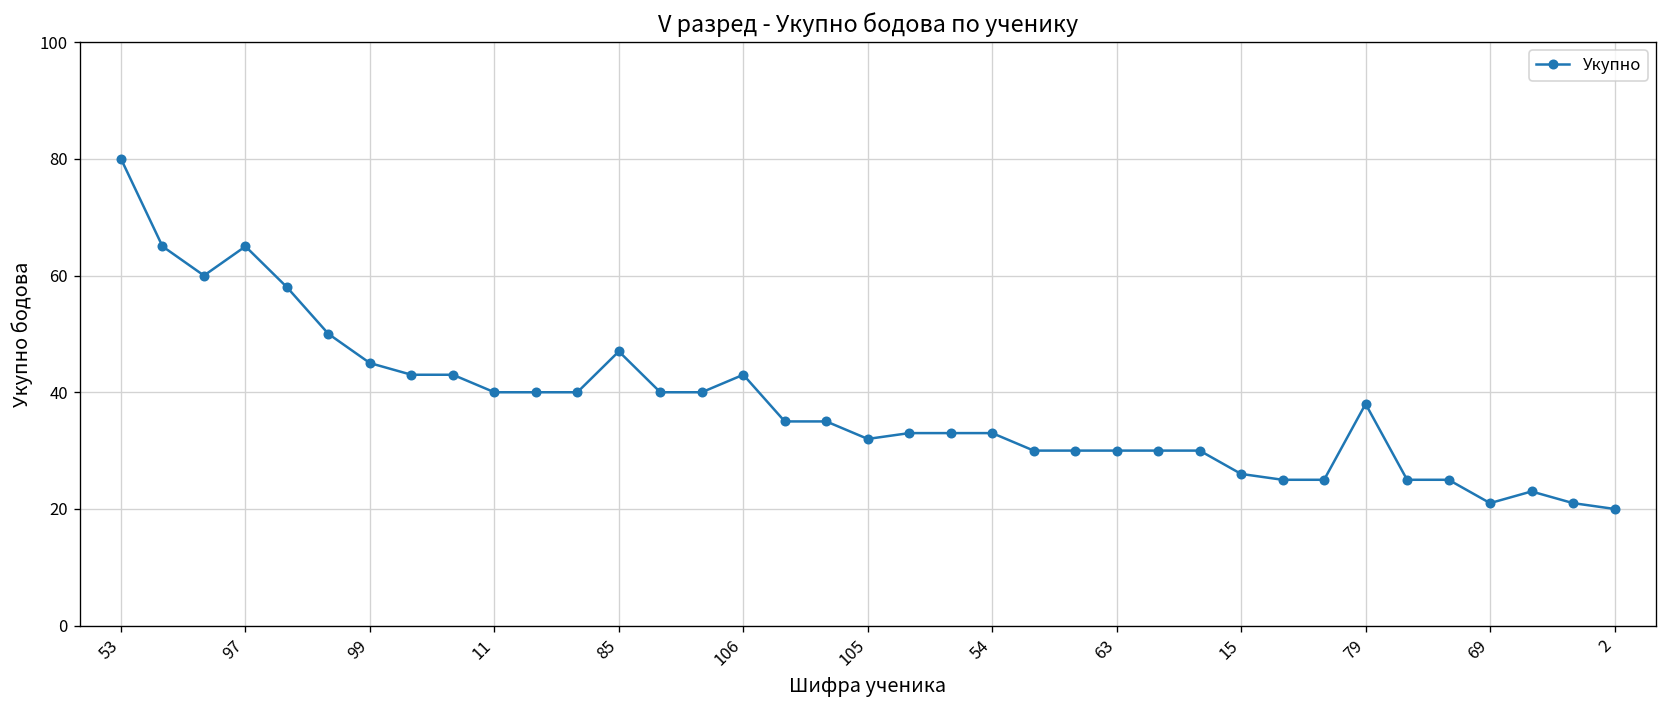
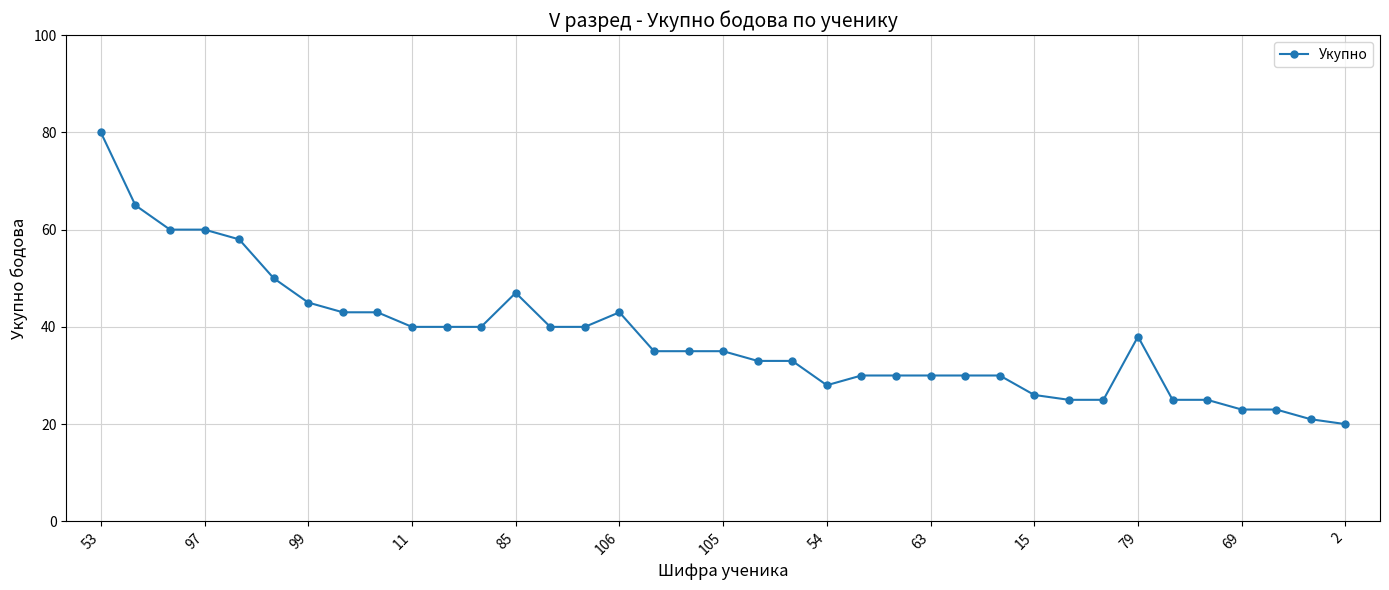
  {
    "53": 80,
-   "97": 65,
+   "97": 60,
    "99": 45,
    "85": 47,
    "106": 43,
-   "105": 32,
-   "54": 33,
+   "105": 35,
+   "54": 28,
    "63": 30,
    "15": 26,
    "79": 38,
-   "69": 21
+   "69": 23
  }
